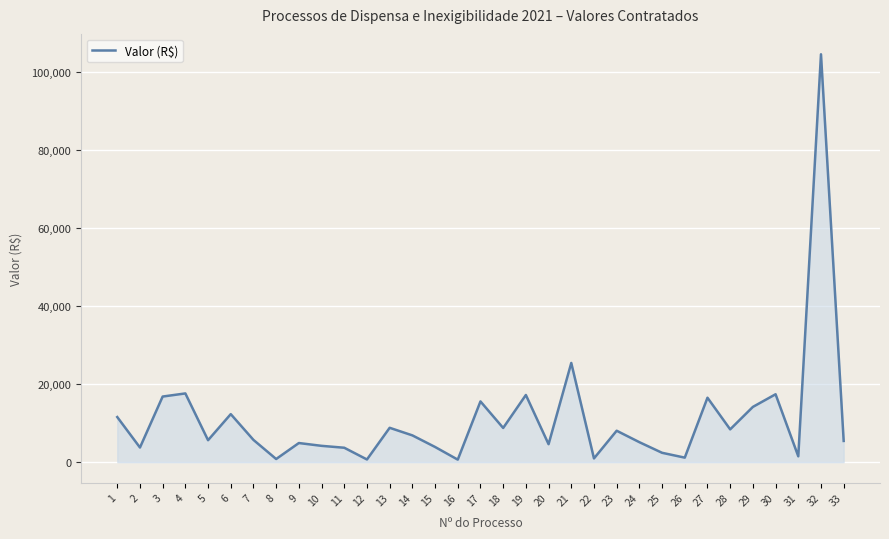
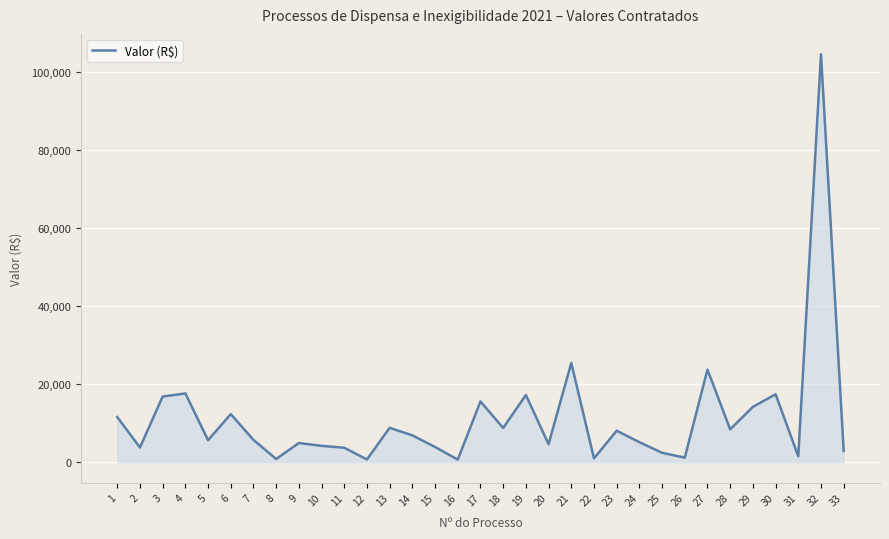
  {
    "1": "12,000",
    "2": "4,000",
    "3": "17,000",
    "4": "18,000",
    "5": "6,000",
    "6": "12,000",
    "7": "6,000",
    "8": "1,000",
    "9": "5,000",
    "10": "4,000",
    "11": "4,000",
    "12": "1,000",
    "13": "9,000",
    "14": "7,000",
    "15": "4,000",
    "16": "1,000",
    "17": "16,000",
    "18": "9,000",
    "19": "17,000",
    "20": "5,000",
    "21": "25,000",
    "22": "1,000",
    "23": "8,000",
    "24": "5,000",
    "25": "2,000",
    "26": "1,000",
-   "27": "17,000",
+   "27": "24,000",
    "28": "8,000",
    "29": "14,000",
    "30": "17,000",
    "31": "1,000",
    "32": "104,000",
-   "33": "5,000"
+   "33": "3,000"
  }
